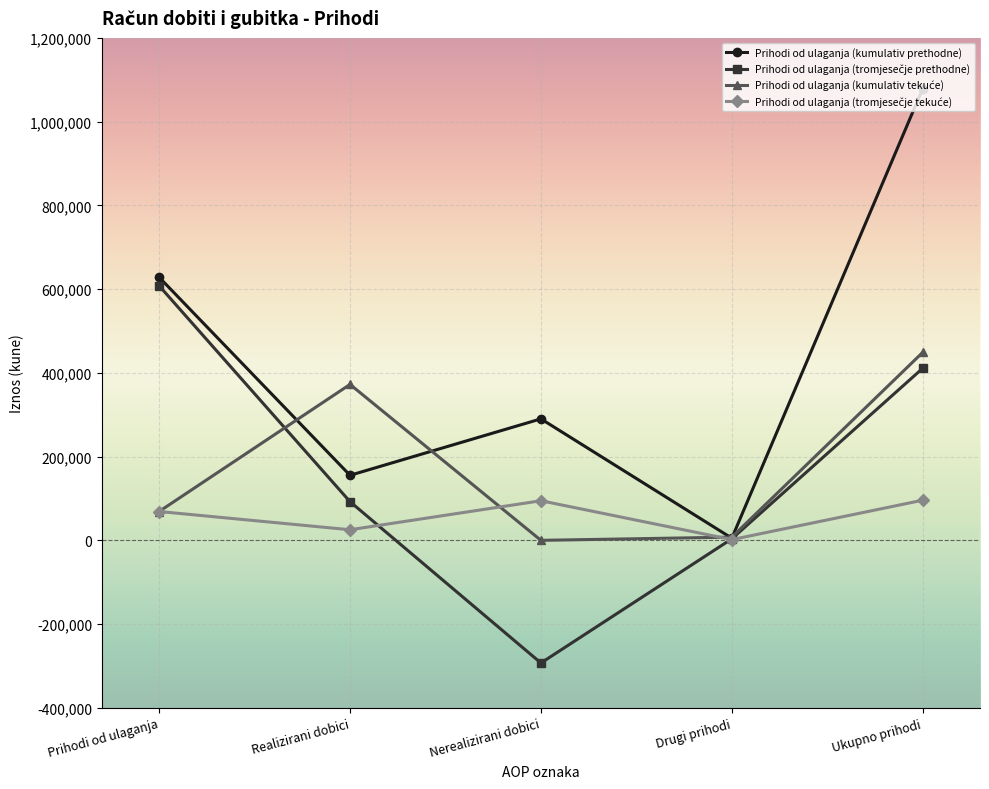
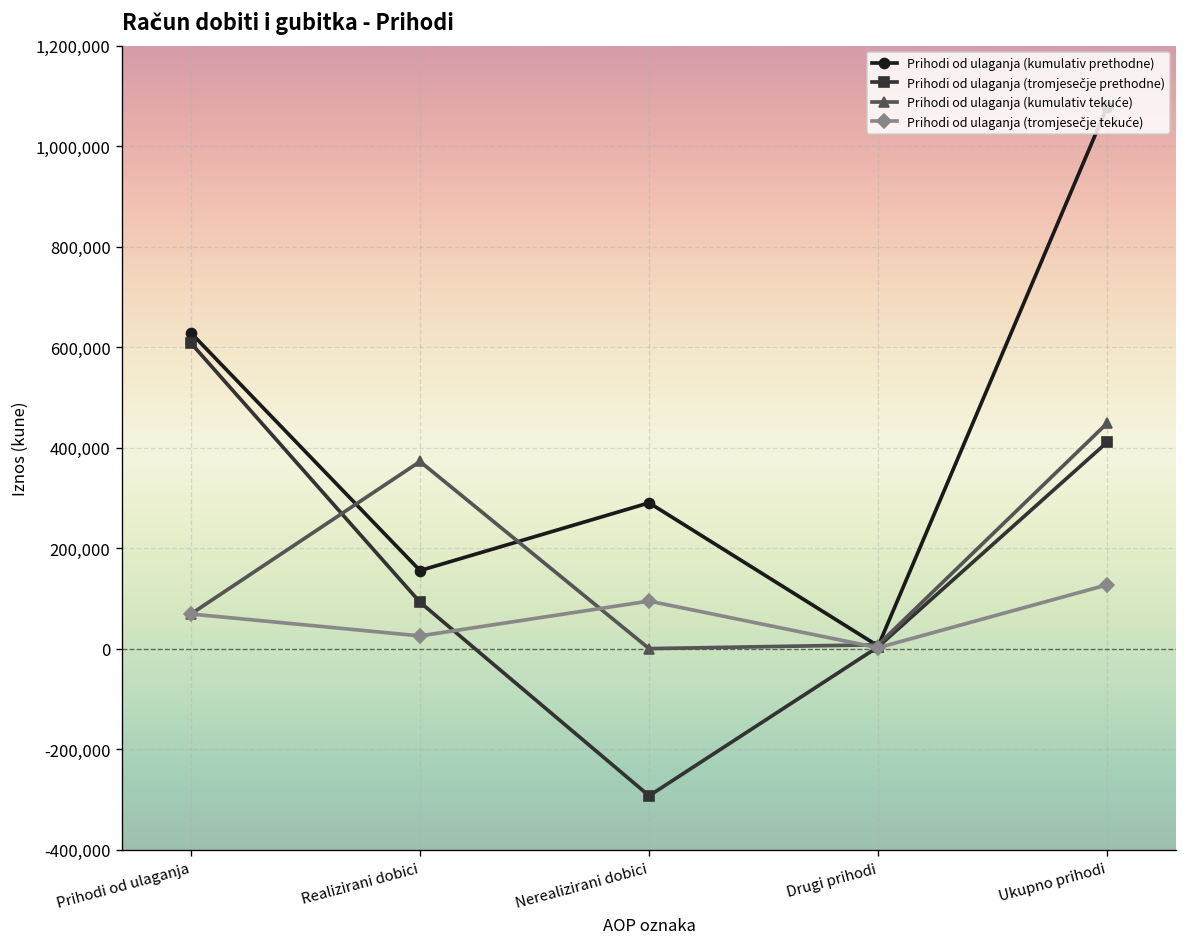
  {
    "Prihodi od ulaganja (tromjesečje tekuće)": {
      "Realizirani dobici": "30,000",
      "Nerealizirani dobici": "90,000",
-     "Ukupno prihodi": "100,000"
+     "Ukupno prihodi": "130,000"
    }
  }
